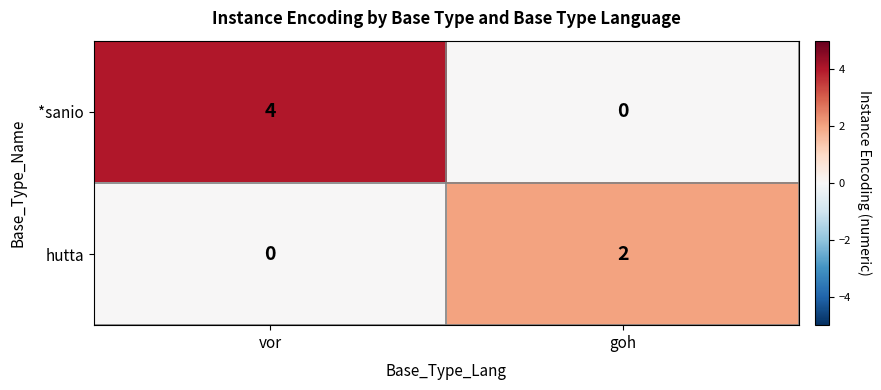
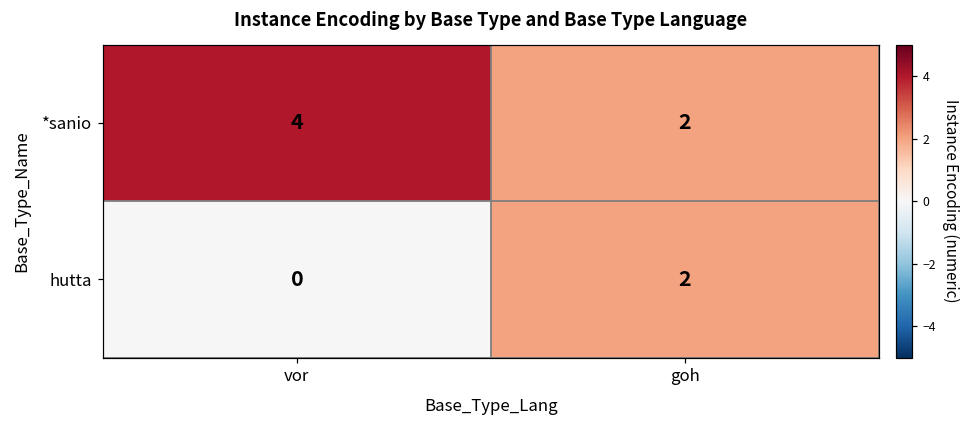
  {
    "*sanio": {
      "vor": 4,
-     "goh": 0
+     "goh": 2
    },
    "hutta": {
      "vor": 0,
      "goh": 2
    }
  }
